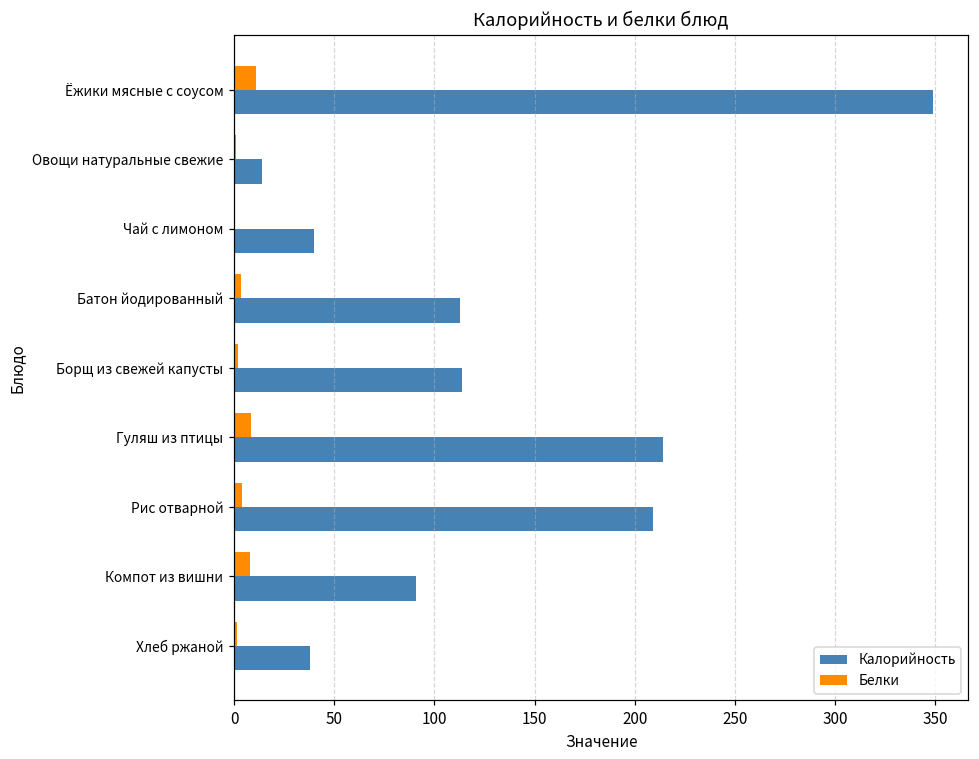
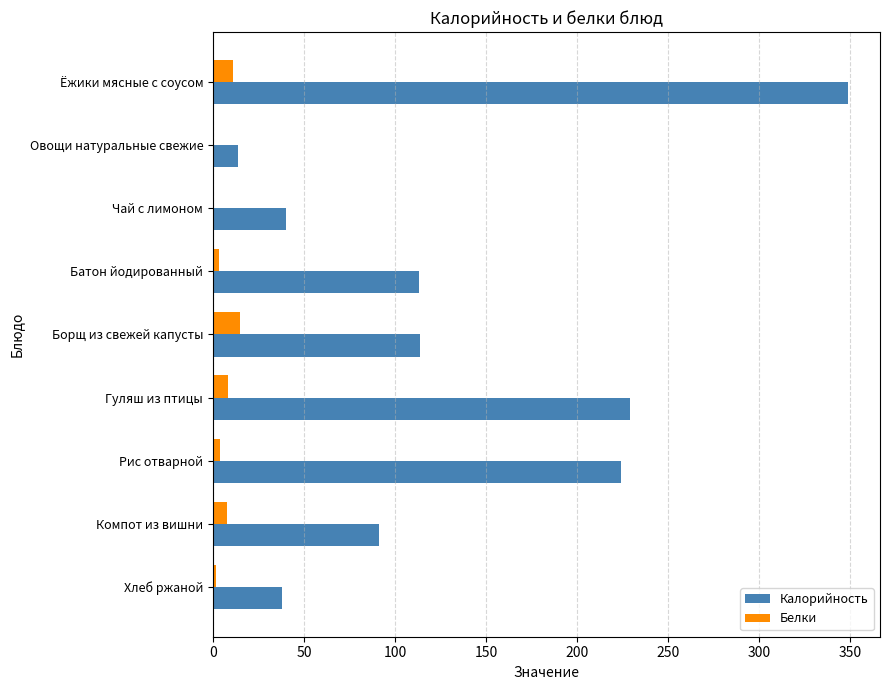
  {
    "Калорийность": {
      "Ёжики мясные с соусом": 349,
      "Овощи натуральные свежие": 14,
      "Чай с лимоном": 40,
      "Батон йодированный": 113,
      "Борщ из свежей капусты": 114,
-     "Гуляш из птицы": 214,
-     "Рис отварной": 209,
+     "Гуляш из птицы": 229,
+     "Рис отварной": 224,
      "Компот из вишни": 91,
      "Хлеб ржаной": 38
    },
    "Белки": {
      "Ёжики мясные с соусом": 11,
      "Батон йодированный": 3,
-     "Борщ из свежей капусты": 2,
+     "Борщ из свежей капусты": 15,
      "Гуляш из птицы": 9,
      "Рис отварной": 4,
      "Компот из вишни": 8,
      "Хлеб ржаной": 1
    }
  }
